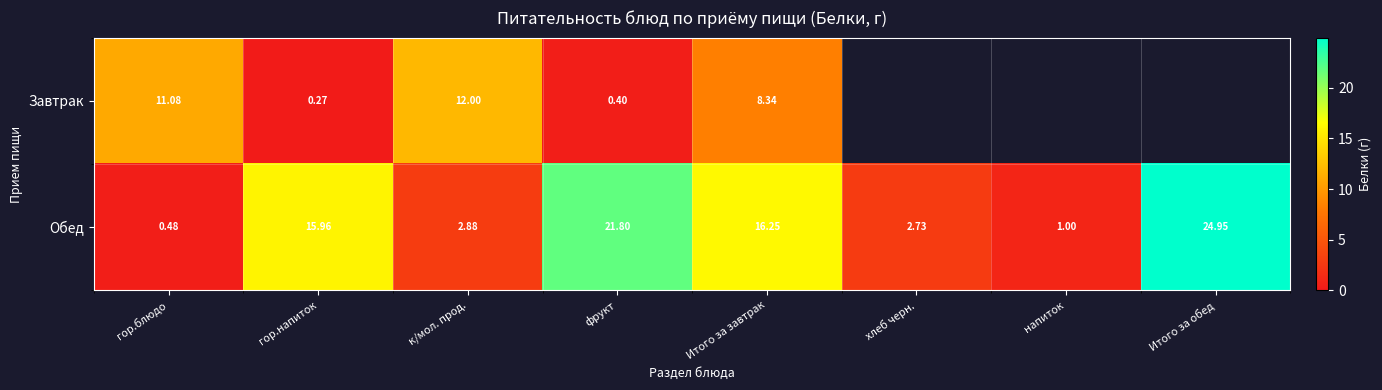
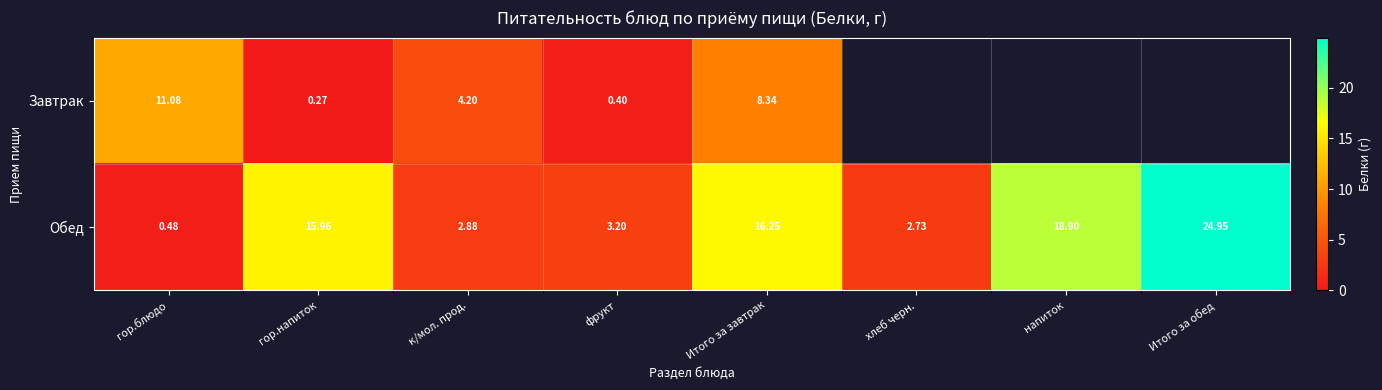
  {
    "Завтрак": {
      "гор.блюдо": 11.08,
      "гор.напиток": 0.27,
-     "к/мол. прод.": 12.00,
+     "к/мол. прод.": 4.20,
      "фрукт": 0.40,
      "Итого за завтрак": 8.34
    },
    "Обед": {
      "гор.блюдо": 0.48,
      "гор.напиток": 15.96,
      "к/мол. прод.": 2.88,
-     "фрукт": 21.80,
+     "фрукт": 3.20,
      "Итого за завтрак": 16.25,
      "хлеб черн.": 2.73,
-     "напиток": 1.00,
+     "напиток": 18.90,
      "Итого за обед": 24.95
    }
  }
